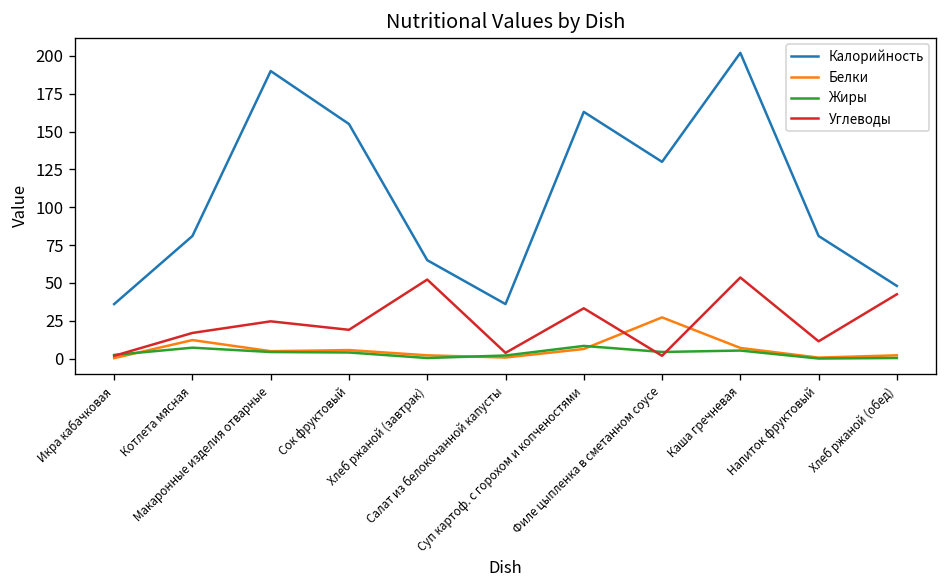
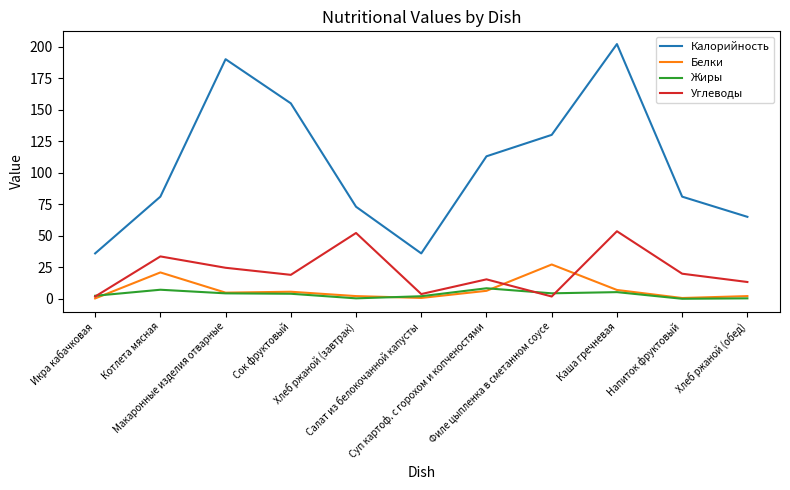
  {
    "Калорийность": {
      "Икра кабачковая": 36,
      "Котлета мясная": 81,
      "Макаронные изделия отварные": 190,
      "Сок фруктовый": 155,
-     "Хлеб ржаной (завтрак)": 65,
+     "Хлеб ржаной (завтрак)": 73,
      "Салат из белокочанной капусты": 36,
-     "Суп картоф. с горохом и копченостями": 163,
+     "Суп картоф. с горохом и копченостями": 113,
      "Филе цыпленка в сметанном соусе": 130,
      "Каша гречневая": 202,
      "Напиток фруктовый": 81,
-     "Хлеб ржаной (обед)": 48
+     "Хлеб ржаной (обед)": 65
    },
    "Белки": {
-     "Котлета мясная": 12,
+     "Котлета мясная": 21,
      "Филе цыпленка в сметанном соусе": 27
    },
    "Жиры": {
      "Котлета мясная": 7,
      "Филе цыпленка в сметанном соусе": 4
    },
    "Углеводы": {
-     "Котлета мясная": 17,
+     "Котлета мясная": 34,
      "Макаронные изделия отварные": 25,
      "Сок фруктовый": 19,
      "Хлеб ржаной (завтрак)": 52,
-     "Суп картоф. с горохом и копченостями": 33,
+     "Суп картоф. с горохом и копченостями": 15,
      "Филе цыпленка в сметанном соусе": 2,
      "Каша гречневая": 54,
-     "Напиток фруктовый": 11,
-     "Хлеб ржаной (обед)": 42
+     "Напиток фруктовый": 20,
+     "Хлеб ржаной (обед)": 13
    }
  }
